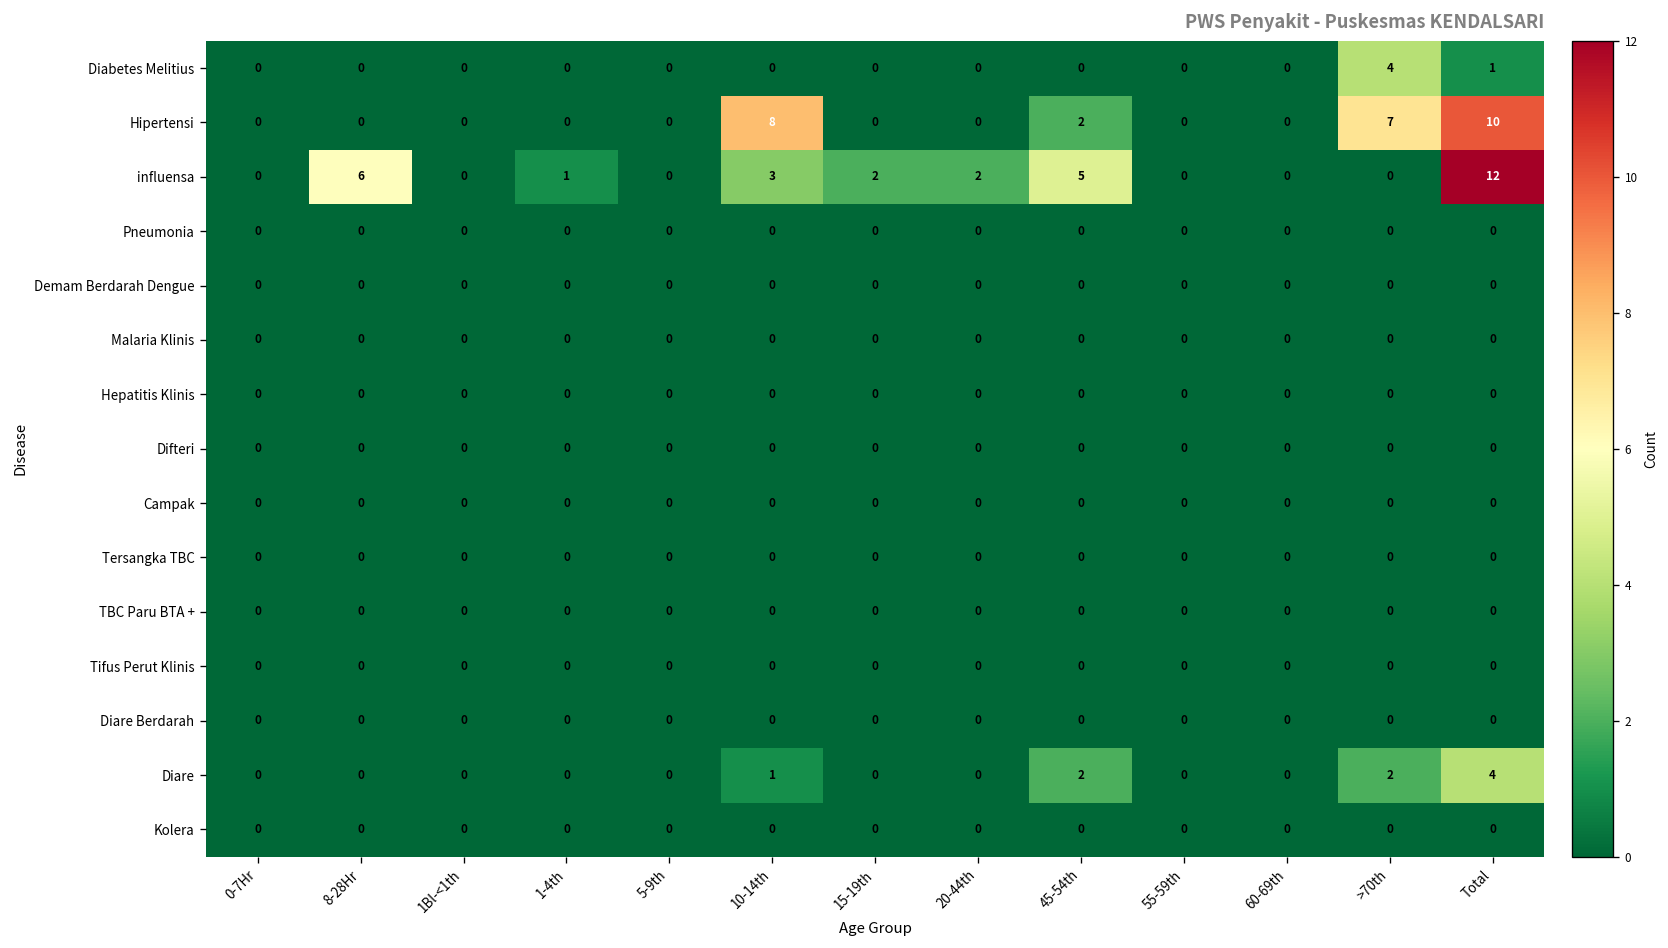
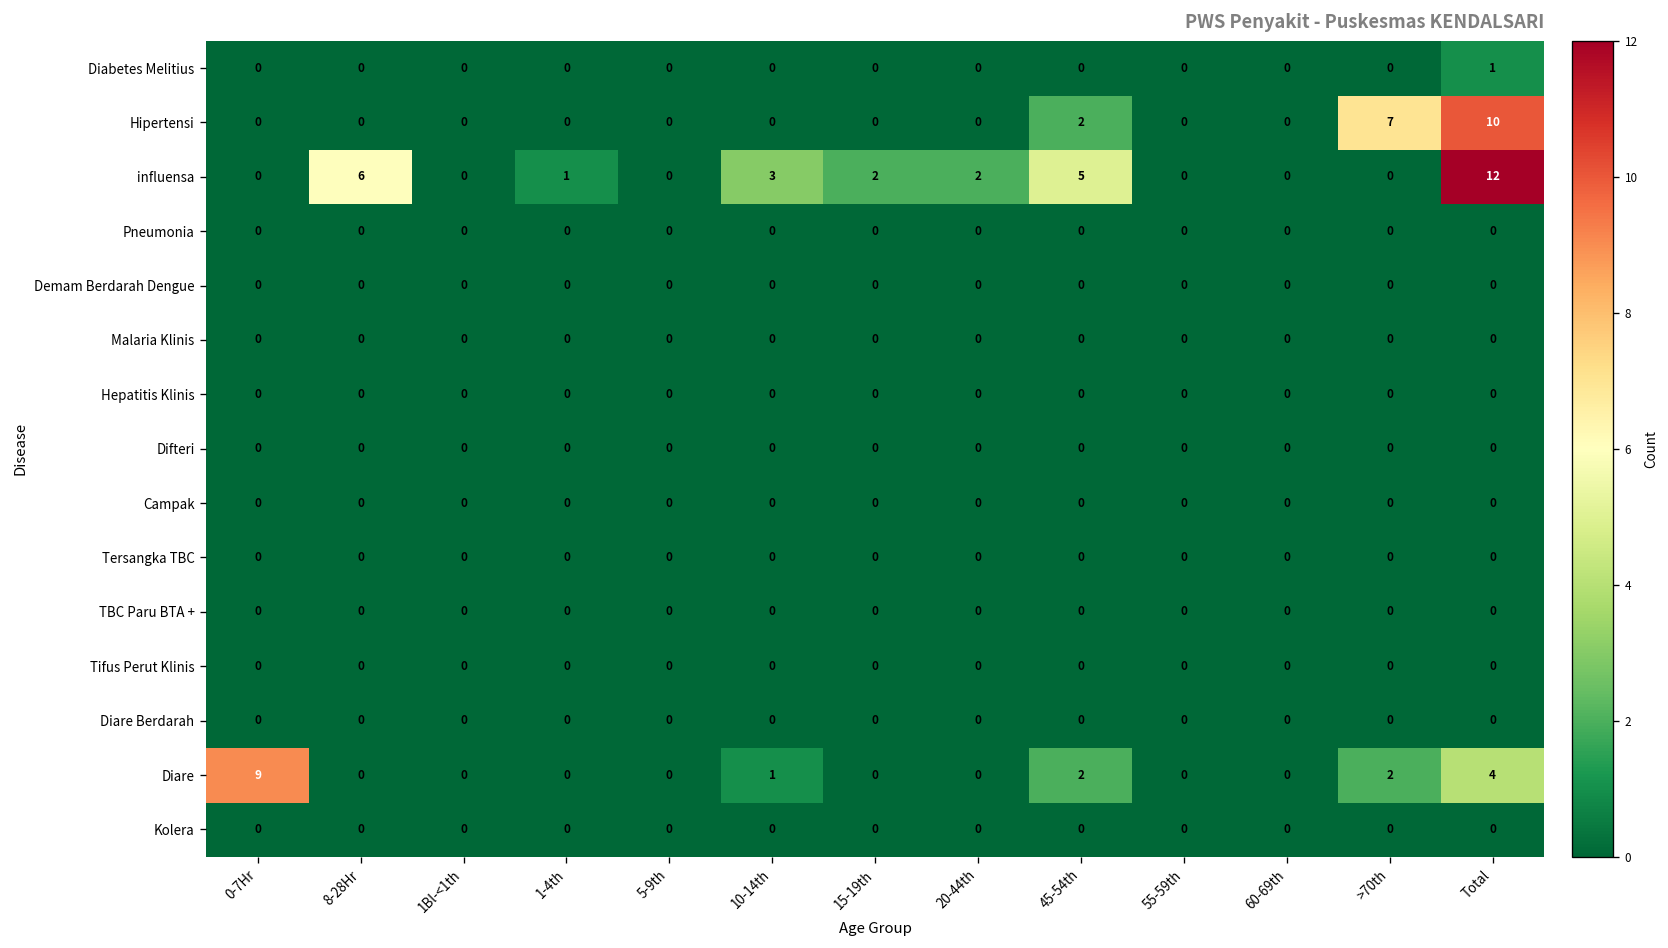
  {
    "Diabetes Melitius": {
      "0-7Hr": 0,
      "8-28Hr": 0,
      "1Bl-<1th": 0,
      "1-4th": 0,
      "5-9th": 0,
      "10-14th": 0,
      "15-19th": 0,
      "20-44th": 0,
      "45-54th": 0,
      "55-59th": 0,
      "60-69th": 0,
-     ">70th": 4,
+     ">70th": 0,
      "Total": 1
    },
    "Hipertensi": {
      "0-7Hr": 0,
      "8-28Hr": 0,
      "1Bl-<1th": 0,
      "1-4th": 0,
      "5-9th": 0,
-     "10-14th": 8,
+     "10-14th": 0,
      "15-19th": 0,
      "20-44th": 0,
      "45-54th": 2,
      "55-59th": 0,
      "60-69th": 0,
      ">70th": 7,
      "Total": 10
    },
    "influensa": {
      "0-7Hr": 0,
      "8-28Hr": 6,
      "1Bl-<1th": 0,
      "1-4th": 1,
      "5-9th": 0,
      "10-14th": 3,
      "15-19th": 2,
      "20-44th": 2,
      "45-54th": 5,
      "55-59th": 0,
      "60-69th": 0,
      ">70th": 0,
      "Total": 12
    },
    "Pneumonia": {
      "0-7Hr": 0,
      "8-28Hr": 0,
      "1Bl-<1th": 0,
      "1-4th": 0,
      "5-9th": 0,
      "10-14th": 0,
      "15-19th": 0,
      "20-44th": 0,
      "45-54th": 0,
      "55-59th": 0,
      "60-69th": 0,
      ">70th": 0,
      "Total": 0
    },
    "Demam Berdarah Dengue": {
      "0-7Hr": 0,
      "8-28Hr": 0,
      "1Bl-<1th": 0,
      "1-4th": 0,
      "5-9th": 0,
      "10-14th": 0,
      "15-19th": 0,
      "20-44th": 0,
      "45-54th": 0,
      "55-59th": 0,
      "60-69th": 0,
      ">70th": 0,
      "Total": 0
    },
    "Malaria Klinis": {
      "0-7Hr": 0,
      "8-28Hr": 0,
      "1Bl-<1th": 0,
      "1-4th": 0,
      "5-9th": 0,
      "10-14th": 0,
      "15-19th": 0,
      "20-44th": 0,
      "45-54th": 0,
      "55-59th": 0,
      "60-69th": 0,
      ">70th": 0,
      "Total": 0
    },
    "Hepatitis Klinis": {
      "0-7Hr": 0,
      "8-28Hr": 0,
      "1Bl-<1th": 0,
      "1-4th": 0,
      "5-9th": 0,
      "10-14th": 0,
      "15-19th": 0,
      "20-44th": 0,
      "45-54th": 0,
      "55-59th": 0,
      "60-69th": 0,
      ">70th": 0,
      "Total": 0
    },
    "Difteri": {
      "0-7Hr": 0,
      "8-28Hr": 0,
      "1Bl-<1th": 0,
      "1-4th": 0,
      "5-9th": 0,
      "10-14th": 0,
      "15-19th": 0,
      "20-44th": 0,
      "45-54th": 0,
      "55-59th": 0,
      "60-69th": 0,
      ">70th": 0,
      "Total": 0
    },
    "Campak": {
      "0-7Hr": 0,
      "8-28Hr": 0,
      "1Bl-<1th": 0,
      "1-4th": 0,
      "5-9th": 0,
      "10-14th": 0,
      "15-19th": 0,
      "20-44th": 0,
      "45-54th": 0,
      "55-59th": 0,
      "60-69th": 0,
      ">70th": 0,
      "Total": 0
    },
    "Tersangka TBC": {
      "0-7Hr": 0,
      "8-28Hr": 0,
      "1Bl-<1th": 0,
      "1-4th": 0,
      "5-9th": 0,
      "10-14th": 0,
      "15-19th": 0,
      "20-44th": 0,
      "45-54th": 0,
      "55-59th": 0,
      "60-69th": 0,
      ">70th": 0,
      "Total": 0
    },
    "TBC Paru BTA +": {
      "0-7Hr": 0,
      "8-28Hr": 0,
      "1Bl-<1th": 0,
      "1-4th": 0,
      "5-9th": 0,
      "10-14th": 0,
      "15-19th": 0,
      "20-44th": 0,
      "45-54th": 0,
      "55-59th": 0,
      "60-69th": 0,
      ">70th": 0,
      "Total": 0
    },
    "Tifus Perut Klinis": {
      "0-7Hr": 0,
      "8-28Hr": 0,
      "1Bl-<1th": 0,
      "1-4th": 0,
      "5-9th": 0,
      "10-14th": 0,
      "15-19th": 0,
      "20-44th": 0,
      "45-54th": 0,
      "55-59th": 0,
      "60-69th": 0,
      ">70th": 0,
      "Total": 0
    },
    "Diare Berdarah": {
      "0-7Hr": 0,
      "8-28Hr": 0,
      "1Bl-<1th": 0,
      "1-4th": 0,
      "5-9th": 0,
      "10-14th": 0,
      "15-19th": 0,
      "20-44th": 0,
      "45-54th": 0,
      "55-59th": 0,
      "60-69th": 0,
      ">70th": 0,
      "Total": 0
    },
    "Diare": {
-     "0-7Hr": 0,
+     "0-7Hr": 9,
      "8-28Hr": 0,
      "1Bl-<1th": 0,
      "1-4th": 0,
      "5-9th": 0,
      "10-14th": 1,
      "15-19th": 0,
      "20-44th": 0,
      "45-54th": 2,
      "55-59th": 0,
      "60-69th": 0,
      ">70th": 2,
      "Total": 4
    },
    "Kolera": {
      "0-7Hr": 0,
      "8-28Hr": 0,
      "1Bl-<1th": 0,
      "1-4th": 0,
      "5-9th": 0,
      "10-14th": 0,
      "15-19th": 0,
      "20-44th": 0,
      "45-54th": 0,
      "55-59th": 0,
      "60-69th": 0,
      ">70th": 0,
      "Total": 0
    }
  }
